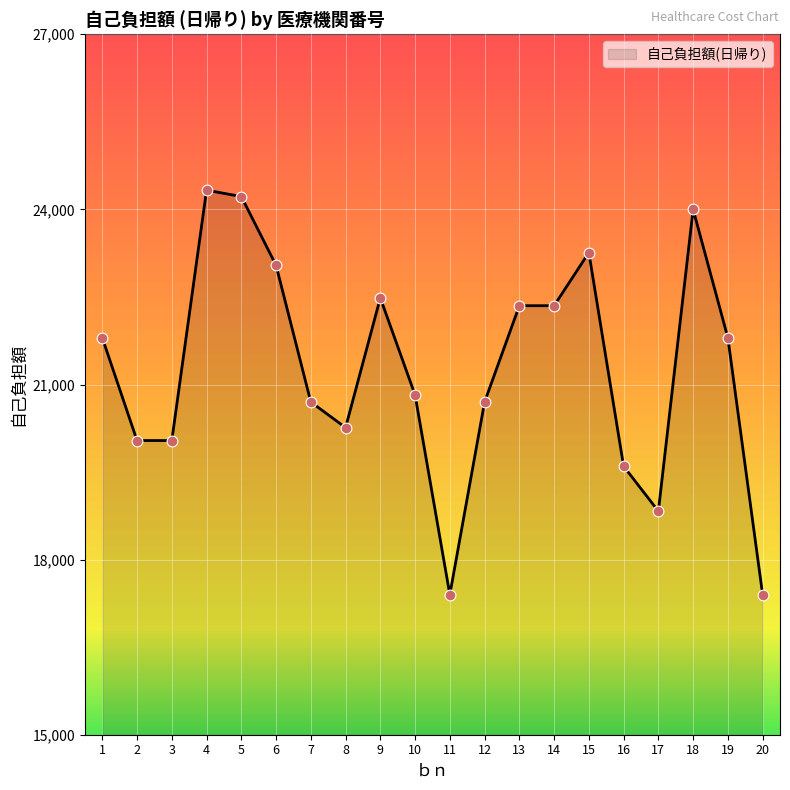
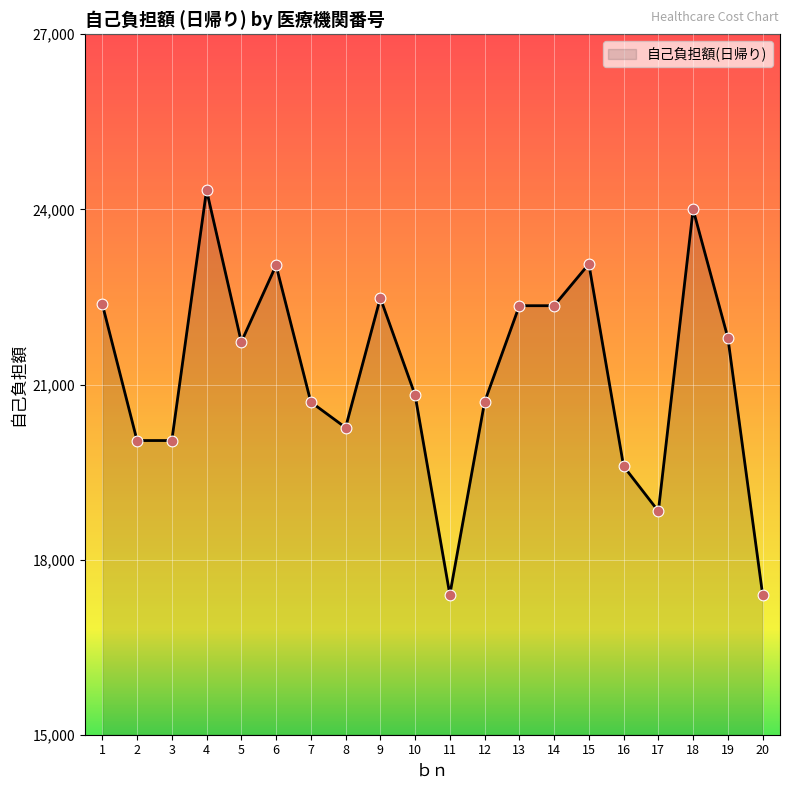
  {
-   "1": "21,800",
+   "1": "22,400",
    "2": "20,000",
    "3": "20,000",
    "4": "24,300",
-   "5": "24,200",
+   "5": "21,700",
    "6": "23,000",
    "7": "20,700",
    "8": "20,300",
    "9": "22,500",
    "10": "20,800",
    "11": "17,400",
    "12": "20,700",
    "13": "22,400",
    "14": "22,400",
-   "15": "23,300",
+   "15": "23,100",
    "16": "19,600",
    "17": "18,800",
    "18": "24,000",
    "19": "21,800",
    "20": "17,400"
  }
